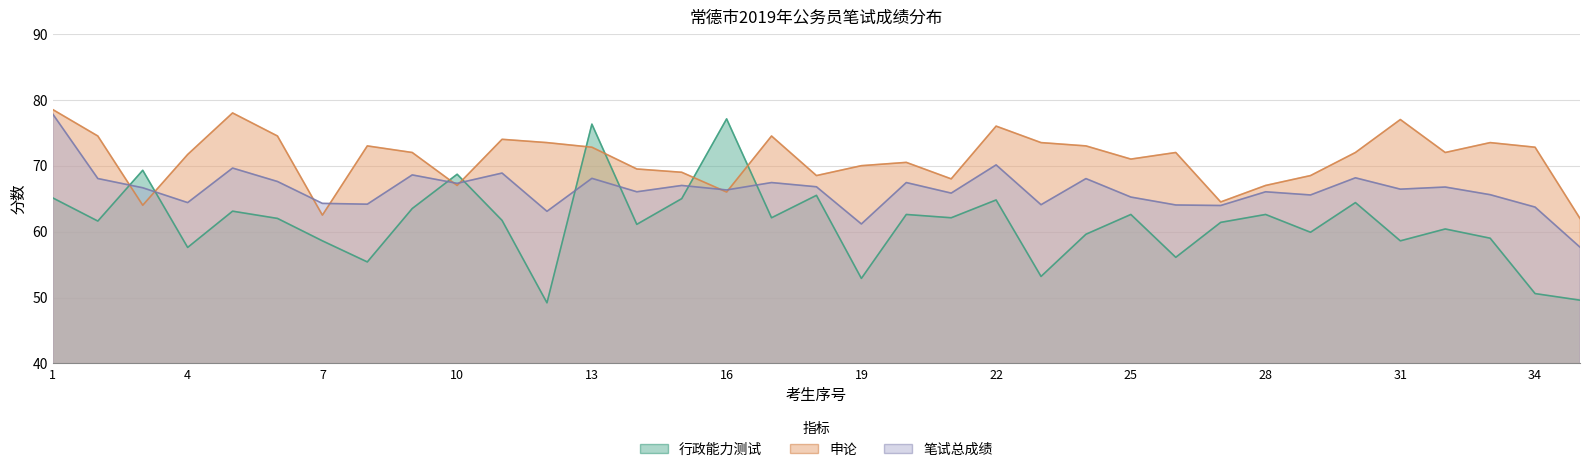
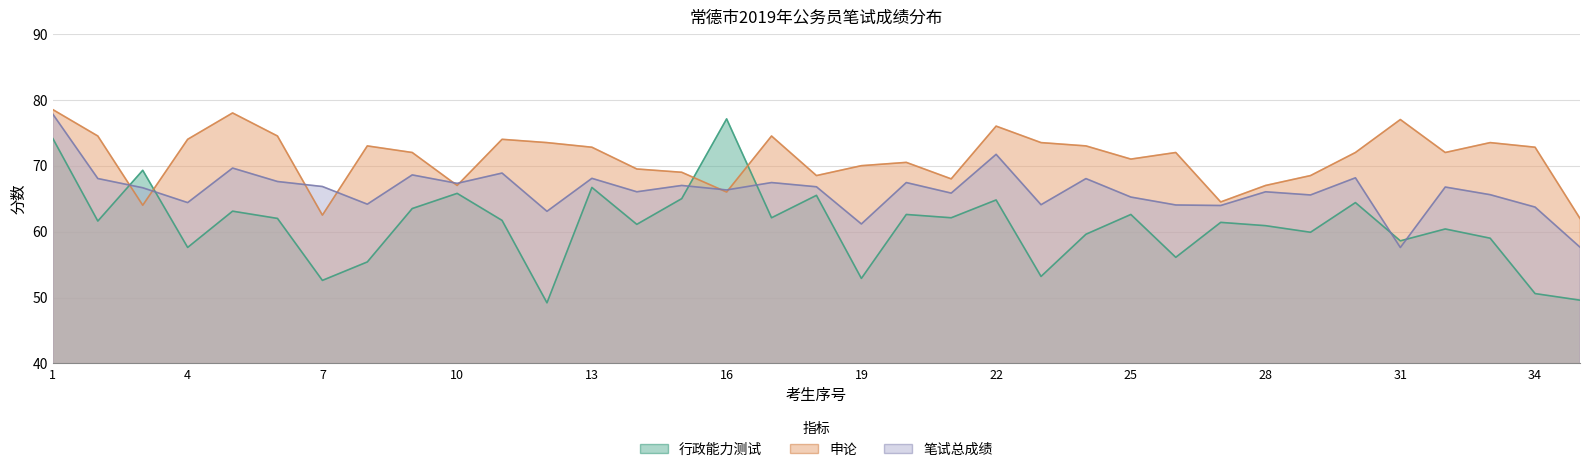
  {
    "行政能力测试": {
-     "1": 65,
+     "1": 74,
      "4": 58,
-     "7": 59,
-     "10": 69,
-     "13": 76,
+     "7": 53,
+     "10": 66,
+     "13": 67,
      "16": 77,
      "19": 53,
      "22": 65,
      "25": 63,
-     "28": 63,
+     "28": 61,
      "31": 59,
      "34": 51
    },
    "申论": {
      "1": 79,
-     "4": 72,
+     "4": 74,
      "7": 63,
      "13": 73,
      "19": 70,
      "22": 76,
      "25": 71,
      "28": 67,
      "31": 77,
      "34": 73
    },
    "笔试总成绩": {
      "1": 78,
      "4": 64,
-     "7": 64,
+     "7": 67,
      "13": 68,
      "19": 61,
-     "22": 70,
+     "22": 72,
      "25": 65,
      "28": 66,
-     "31": 66,
+     "31": 58,
      "34": 64
    }
  }
